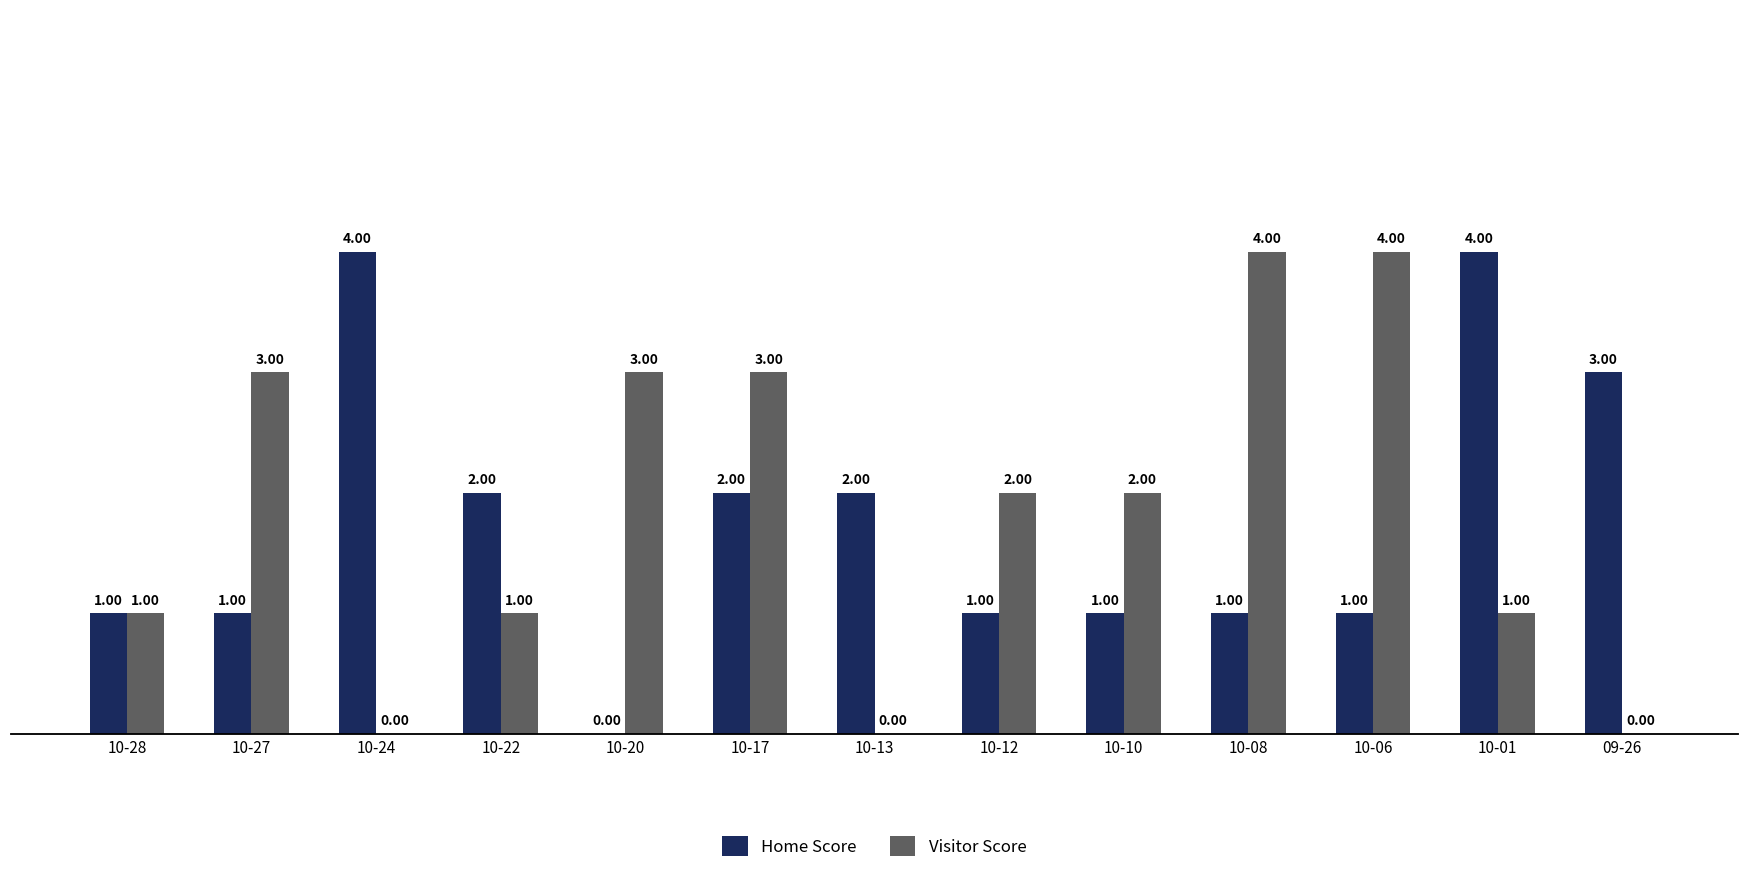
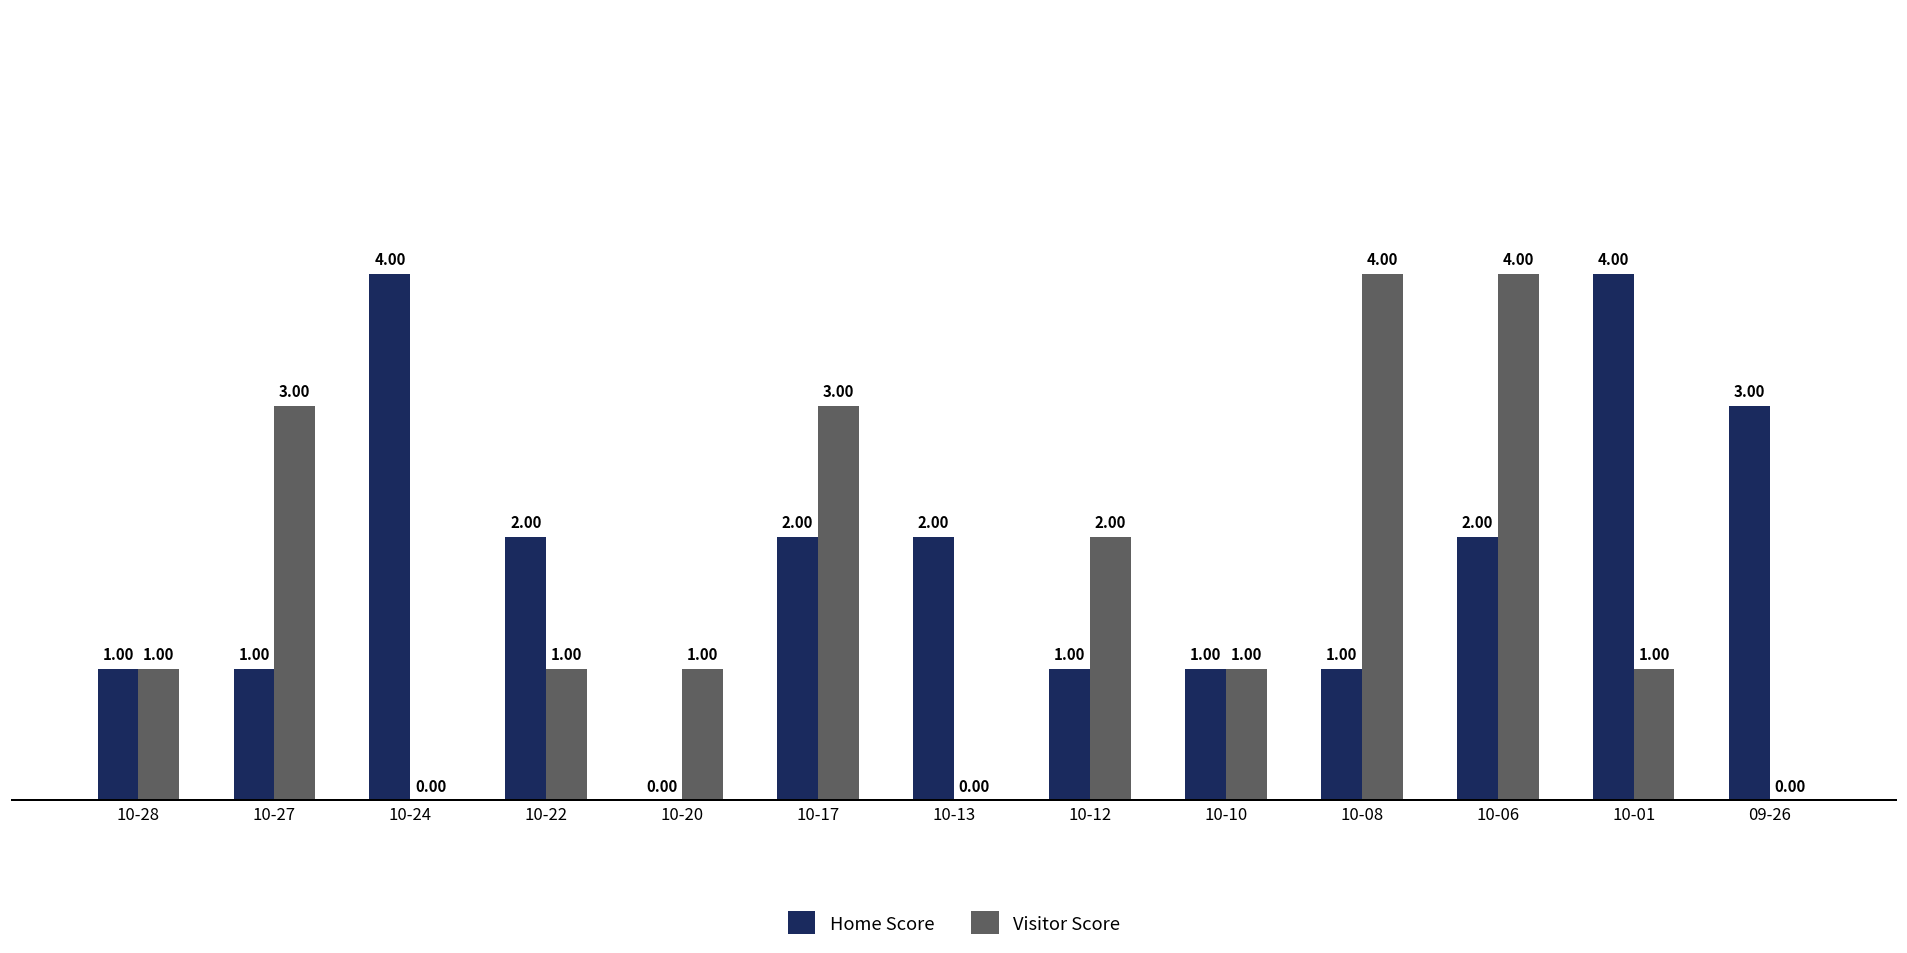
  {
    "Home Score": {
      "10-28": 1.00,
      "10-27": 1.00,
      "10-24": 4.00,
      "10-22": 2.00,
      "10-20": 0.00,
      "10-17": 2.00,
      "10-13": 2.00,
      "10-12": 1.00,
      "10-10": 1.00,
      "10-08": 1.00,
-     "10-06": 1.00,
+     "10-06": 2.00,
      "10-01": 4.00,
      "09-26": 3.00
    },
    "Visitor Score": {
      "10-28": 1.00,
      "10-27": 3.00,
      "10-24": 0.00,
      "10-22": 1.00,
-     "10-20": 3.00,
+     "10-20": 1.00,
      "10-17": 3.00,
      "10-13": 0.00,
      "10-12": 2.00,
-     "10-10": 2.00,
+     "10-10": 1.00,
      "10-08": 4.00,
      "10-06": 4.00,
      "10-01": 1.00,
      "09-26": 0.00
    }
  }
